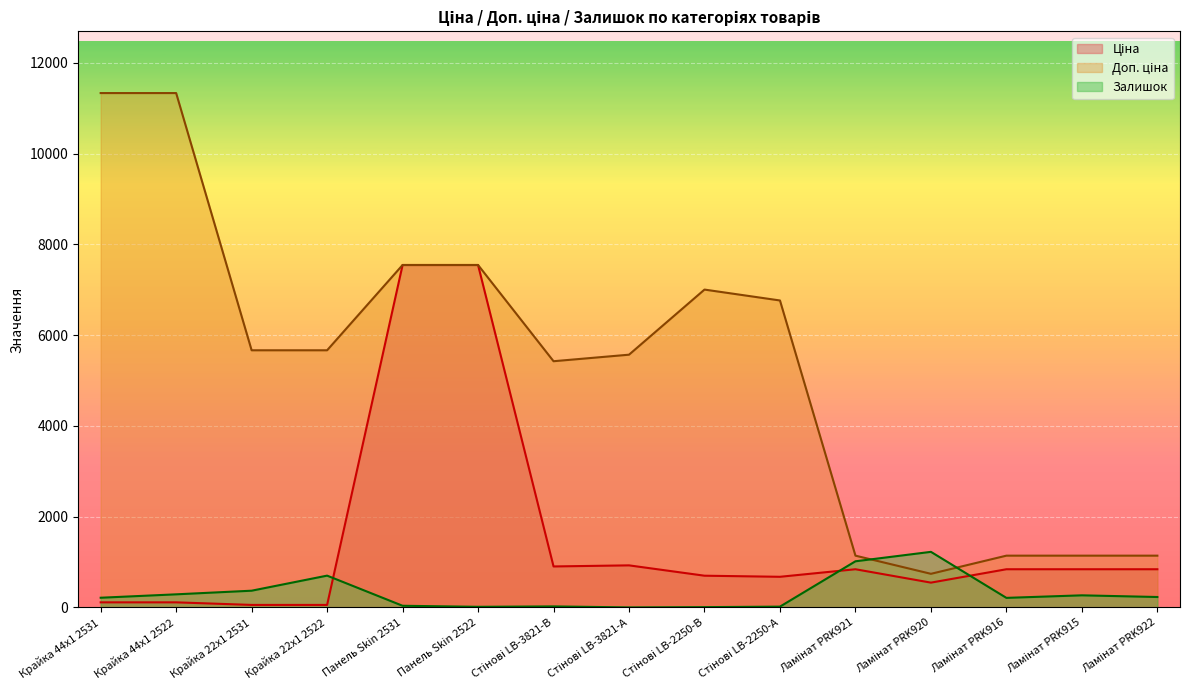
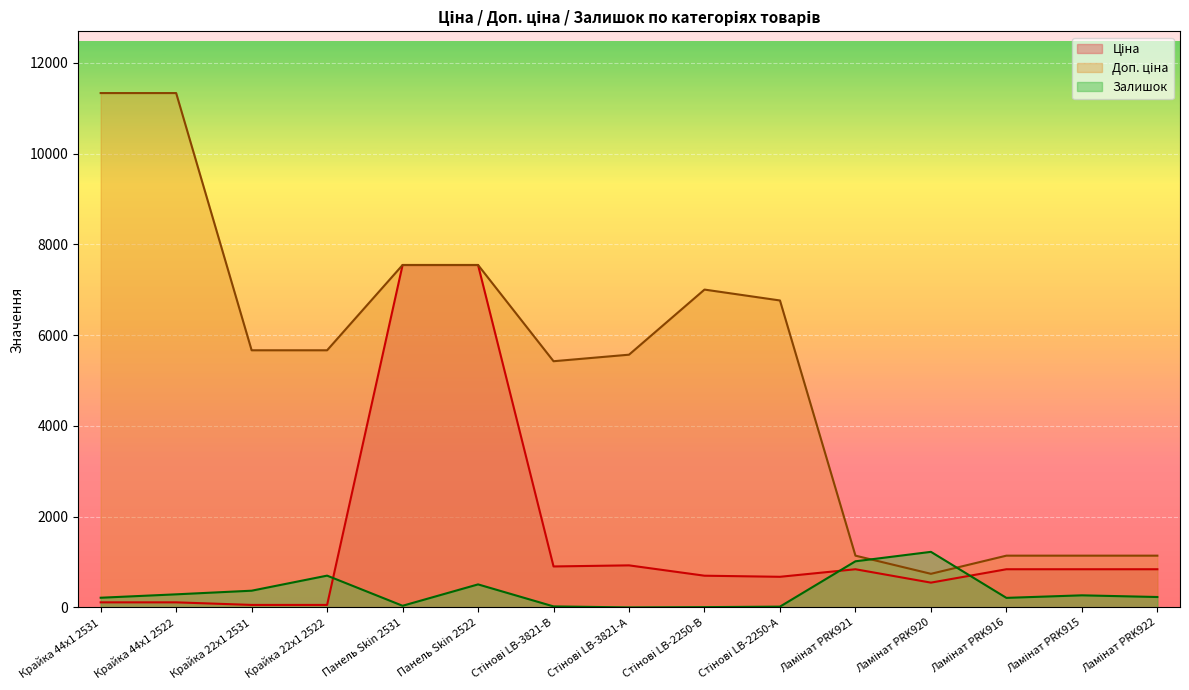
  {
    "Залишок": {
      "Крайка 44x1 2531": 200,
      "Крайка 44x1 2522": 300,
      "Крайка 22x1 2531": 400,
      "Крайка 22x1 2522": 700,
      "Панель Skin 2531": 0,
-     "Панель Skin 2522": 0,
+     "Панель Skin 2522": 500,
      "Стінові LB-3821-В": 0,
      "Стінові LB-3821-А": 0,
      "Стінові LB-2250-В": 0,
      "Стінові LB-2250-А": 0,
      "Ламінат PRK921": 1000,
      "Ламінат PRK920": 1200,
      "Ламінат PRK916": 200,
      "Ламінат PRK915": 300,
      "Ламінат PRK922": 200
    }
  }
